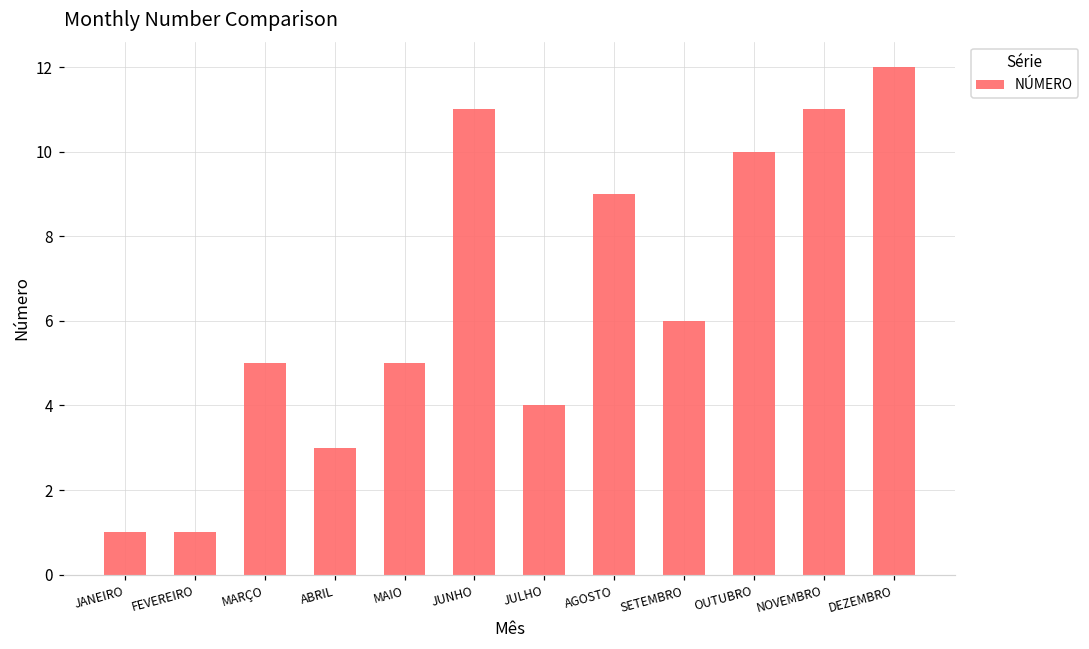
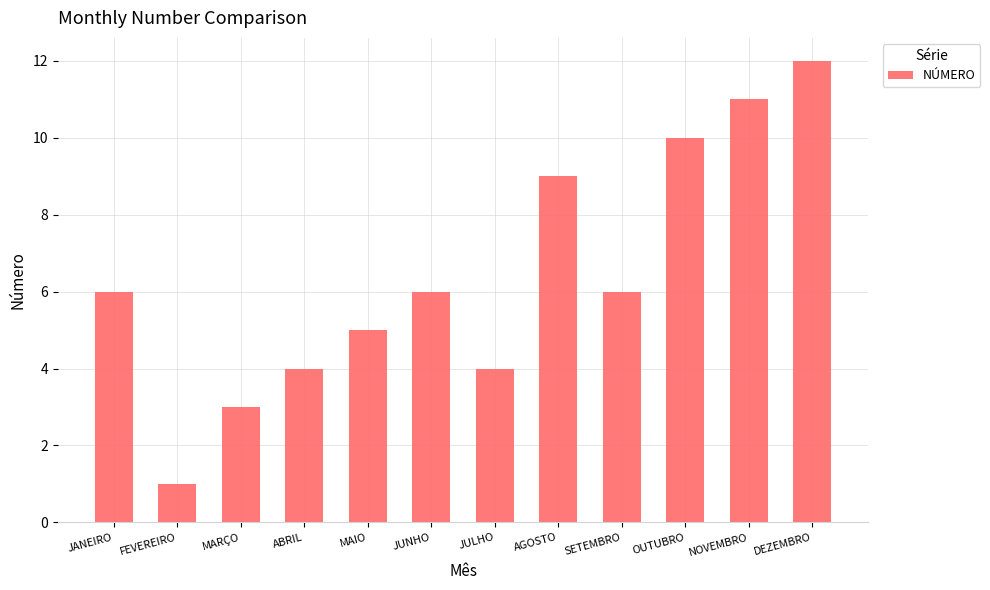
  {
-   "JANEIRO": 1,
+   "JANEIRO": 6,
    "FEVEREIRO": 1,
-   "MARÇO": 5,
-   "ABRIL": 3,
+   "MARÇO": 3,
+   "ABRIL": 4,
    "MAIO": 5,
-   "JUNHO": 11,
+   "JUNHO": 6,
    "JULHO": 4,
    "AGOSTO": 9,
    "SETEMBRO": 6,
    "OUTUBRO": 10,
    "NOVEMBRO": 11,
    "DEZEMBRO": 12
  }
